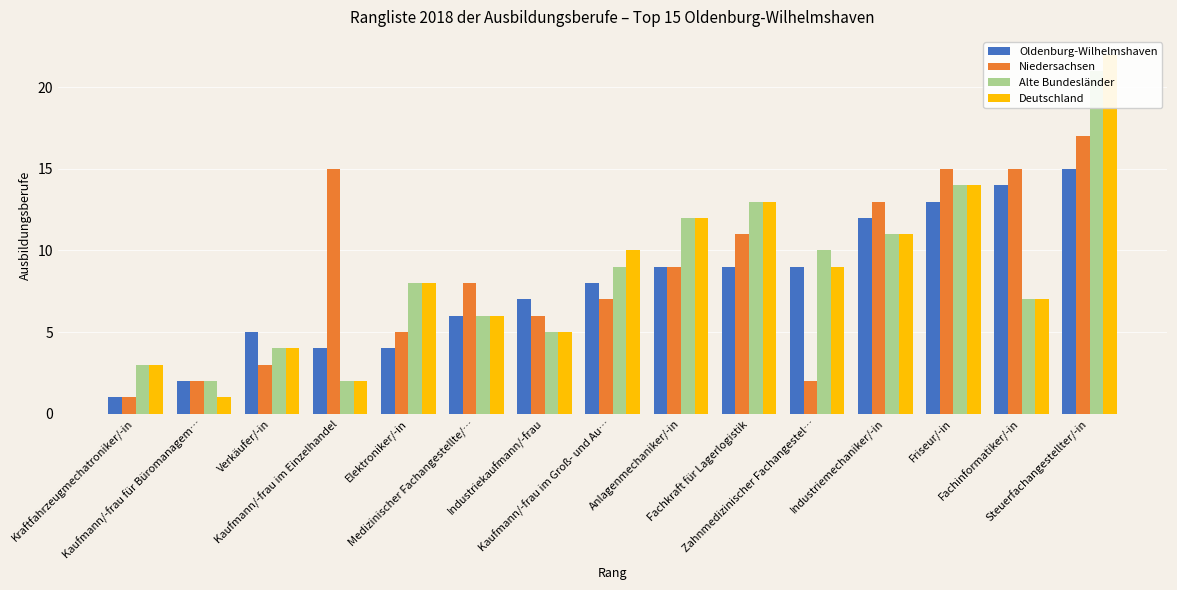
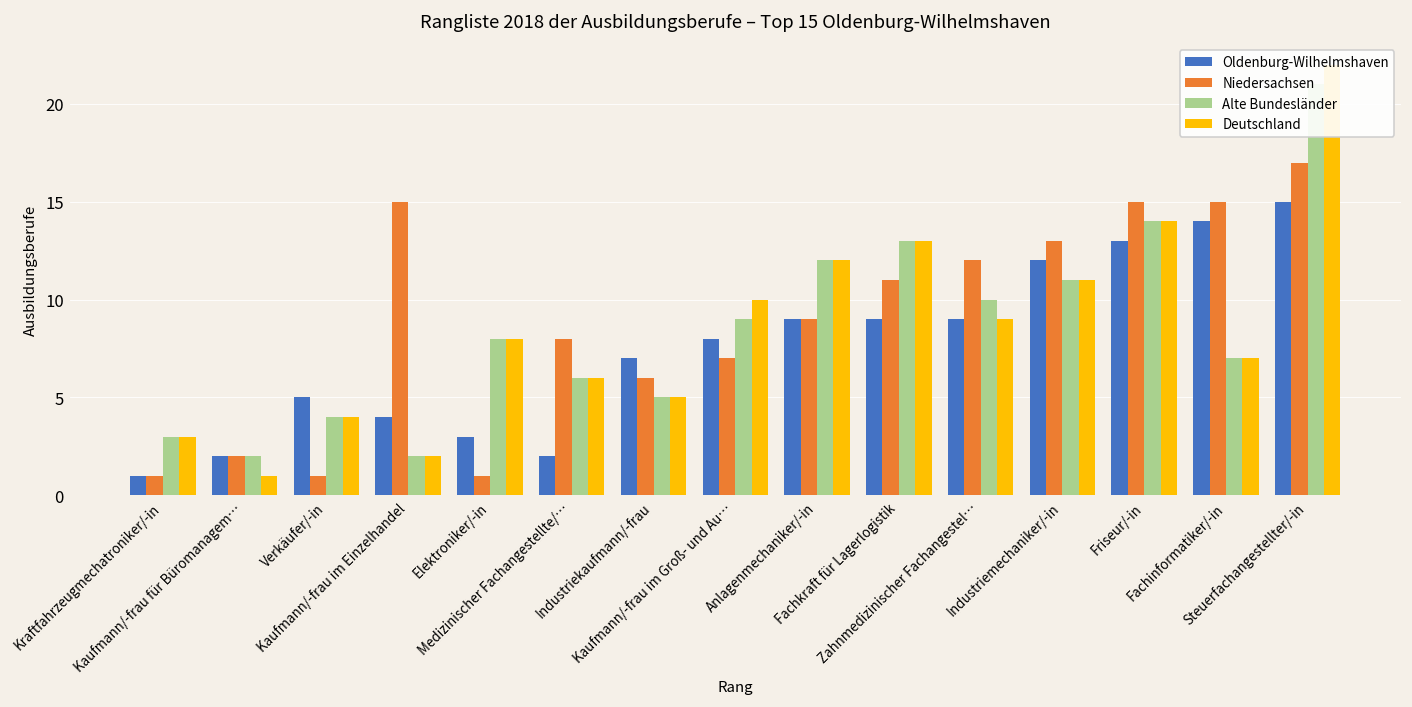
  {
    "Oldenburg-Wilhelmshaven": {
      "Kraftfahrzeugmechatroniker/-in": 1,
      "Kaufmann/-frau für Büromanagem…": 2,
      "Verkäufer/-in": 5,
      "Kaufmann/-frau im Einzelhandel": 4,
-     "Elektroniker/-in": 4,
-     "Medizinischer Fachangestellte/…": 6,
+     "Elektroniker/-in": 3,
+     "Medizinischer Fachangestellte/…": 2,
      "Industriekaufmann/-frau": 7,
      "Kaufmann/-frau im Groß- und Au…": 8,
      "Anlagenmechaniker/-in": 9,
      "Fachkraft für Lagerlogistik": 9,
      "Zahnmedizinischer Fachangestel…": 9,
      "Industriemechaniker/-in": 12,
      "Friseur/-in": 13,
      "Fachinformatiker/-in": 14,
      "Steuerfachangestellter/-in": 15
    },
    "Niedersachsen": {
      "Kraftfahrzeugmechatroniker/-in": 1,
      "Kaufmann/-frau für Büromanagem…": 2,
-     "Verkäufer/-in": 3,
+     "Verkäufer/-in": 1,
      "Kaufmann/-frau im Einzelhandel": 15,
-     "Elektroniker/-in": 5,
+     "Elektroniker/-in": 1,
      "Medizinischer Fachangestellte/…": 8,
      "Industriekaufmann/-frau": 6,
      "Kaufmann/-frau im Groß- und Au…": 7,
      "Anlagenmechaniker/-in": 9,
      "Fachkraft für Lagerlogistik": 11,
-     "Zahnmedizinischer Fachangestel…": 2,
+     "Zahnmedizinischer Fachangestel…": 12,
      "Industriemechaniker/-in": 13,
      "Friseur/-in": 15,
      "Fachinformatiker/-in": 15,
      "Steuerfachangestellter/-in": 17
    },
    "Alte Bundesländer": {
      "Kraftfahrzeugmechatroniker/-in": 3,
      "Kaufmann/-frau für Büromanagem…": 2,
      "Verkäufer/-in": 4,
      "Kaufmann/-frau im Einzelhandel": 2,
      "Elektroniker/-in": 8,
      "Medizinischer Fachangestellte/…": 6,
      "Industriekaufmann/-frau": 5,
      "Kaufmann/-frau im Groß- und Au…": 9,
      "Anlagenmechaniker/-in": 12,
      "Fachkraft für Lagerlogistik": 13,
      "Zahnmedizinischer Fachangestel…": 10,
      "Industriemechaniker/-in": 11,
      "Friseur/-in": 14,
      "Fachinformatiker/-in": 7
    },
    "Deutschland": {
      "Kraftfahrzeugmechatroniker/-in": 3,
      "Kaufmann/-frau für Büromanagem…": 1,
      "Verkäufer/-in": 4,
      "Kaufmann/-frau im Einzelhandel": 2,
      "Elektroniker/-in": 8,
      "Medizinischer Fachangestellte/…": 6,
      "Industriekaufmann/-frau": 5,
      "Kaufmann/-frau im Groß- und Au…": 10,
      "Anlagenmechaniker/-in": 12,
      "Fachkraft für Lagerlogistik": 13,
      "Zahnmedizinischer Fachangestel…": 9,
      "Industriemechaniker/-in": 11,
      "Friseur/-in": 14,
      "Fachinformatiker/-in": 7
    }
  }
